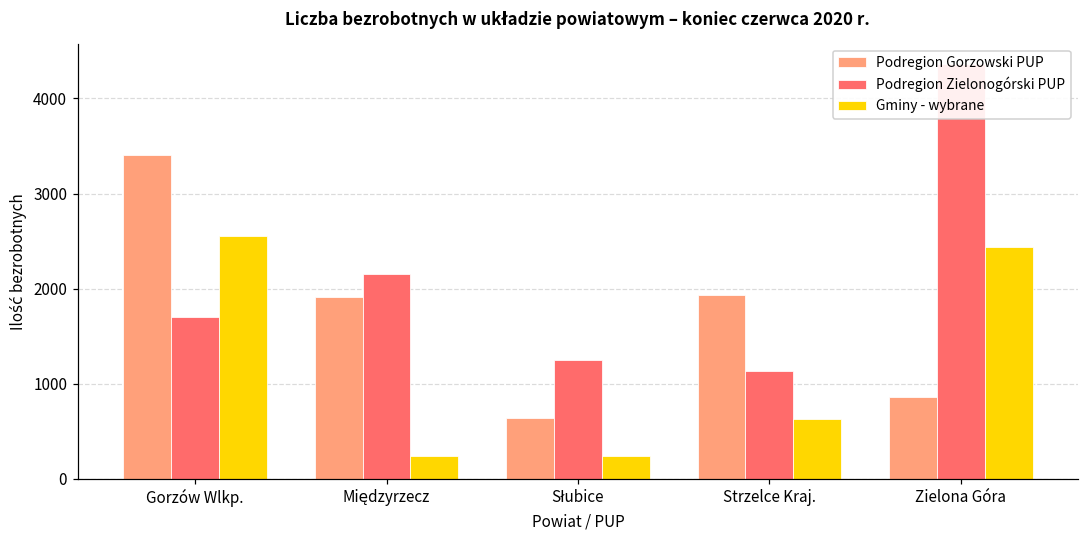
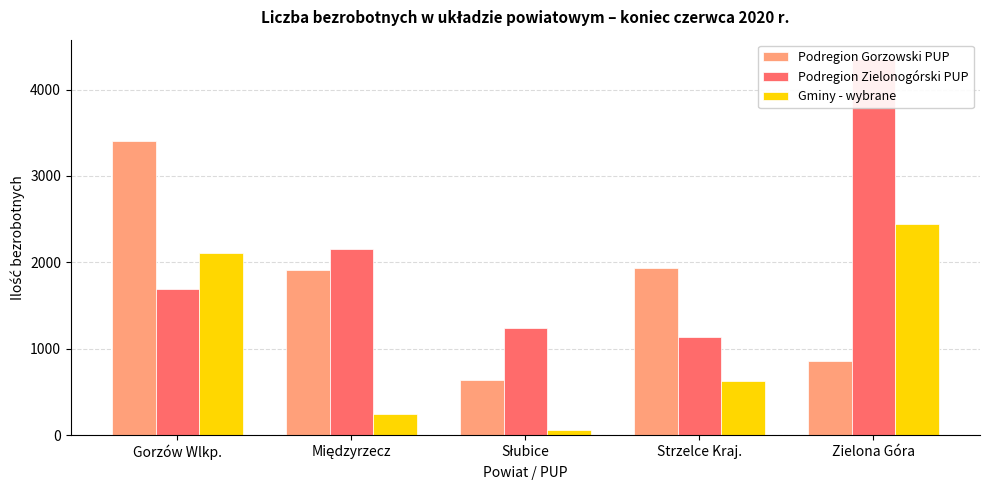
  {
    "Gminy - wybrane": {
-     "Gorzów Wlkp.": 2600,
+     "Gorzów Wlkp.": 2100,
      "Międzyrzecz": 200,
-     "Słubice": 200,
+     "Słubice": 100,
      "Strzelce Kraj.": 600,
      "Zielona Góra": 2400
    }
  }
